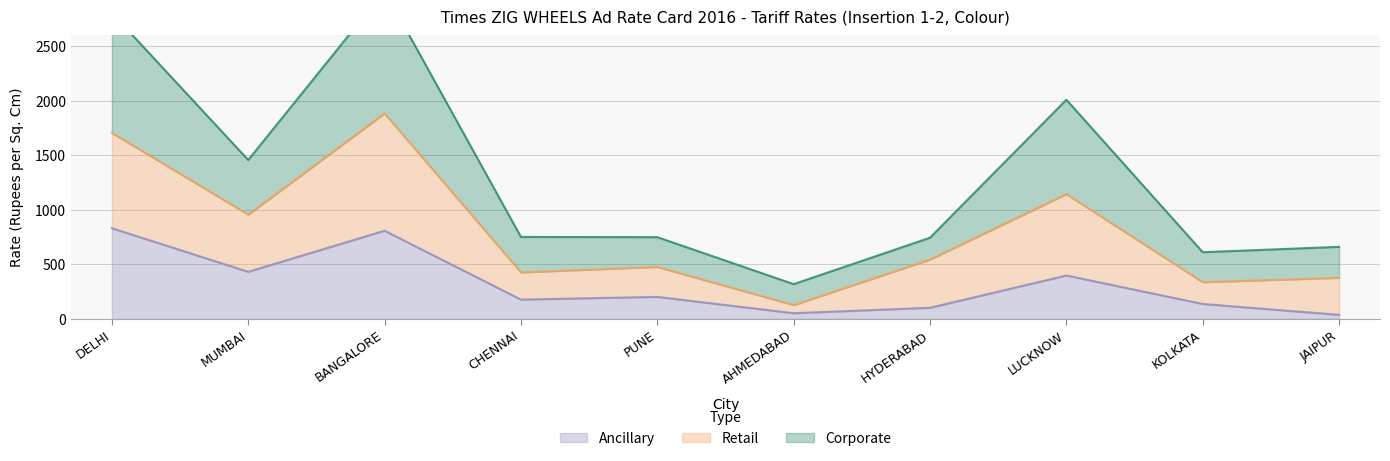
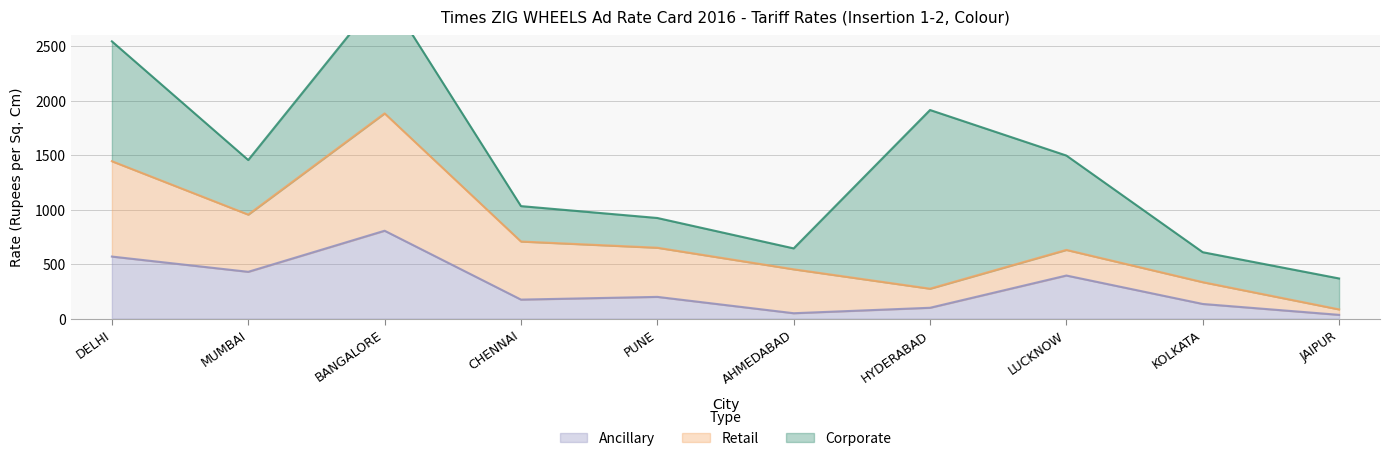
  {
    "Ancillary": {
-     "DELHI": 830,
+     "DELHI": 570,
      "MUMBAI": 430,
      "BANGALORE": 810,
      "CHENNAI": 180,
      "PUNE": 200,
      "AHMEDABAD": 50,
      "HYDERABAD": 100,
      "LUCKNOW": 400,
      "KOLKATA": 140,
      "JAIPUR": 40
    },
    "Retail": {
      "DELHI": 880,
      "MUMBAI": 530,
      "BANGALORE": 1080,
-     "CHENNAI": 250,
-     "PUNE": 280,
-     "AHMEDABAD": 80,
-     "HYDERABAD": 440,
-     "LUCKNOW": 750,
+     "CHENNAI": 530,
+     "PUNE": 450,
+     "AHMEDABAD": 400,
+     "HYDERABAD": 180,
+     "LUCKNOW": 240,
      "KOLKATA": 200,
-     "JAIPUR": 340
+     "JAIPUR": 50
    },
    "Corporate": {
      "MUMBAI": 500,
      "CHENNAI": 330,
      "PUNE": 270,
      "AHMEDABAD": 190,
-     "HYDERABAD": 200,
+     "HYDERABAD": 1640,
      "LUCKNOW": 870,
      "KOLKATA": 280,
      "JAIPUR": 280
    }
  }
